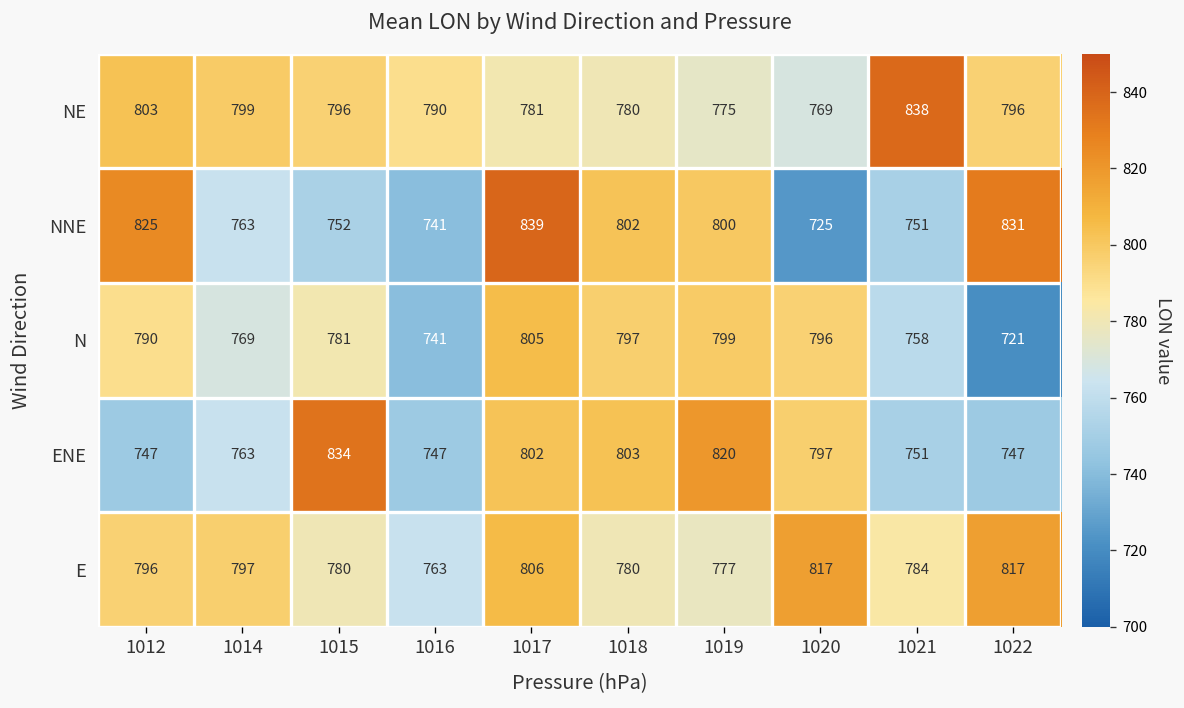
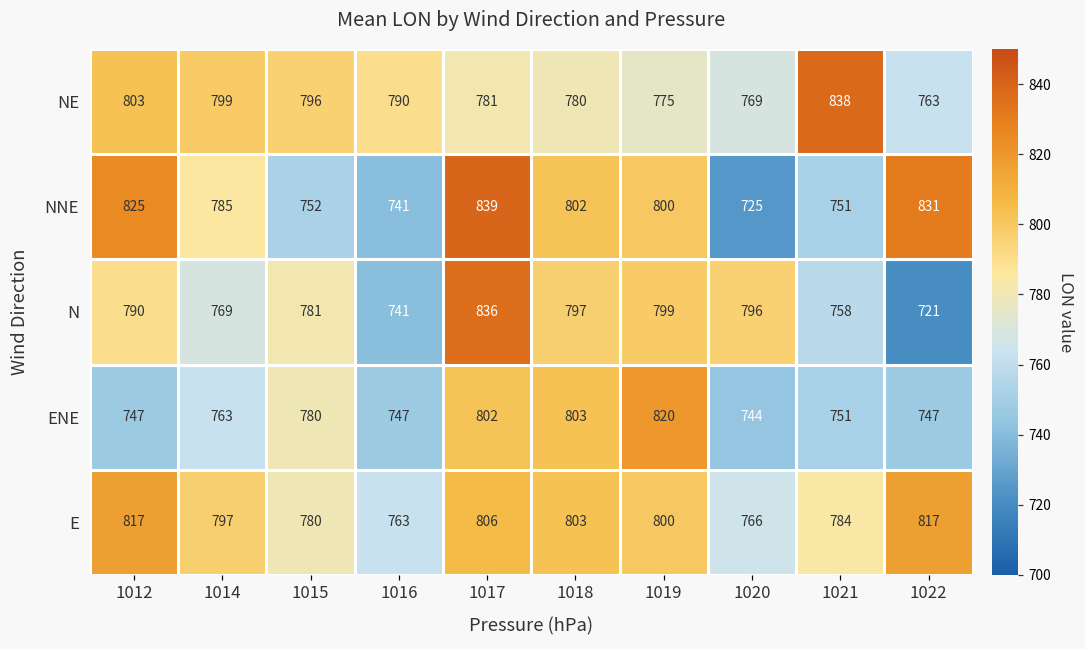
  {
    "NE": {
      "1012": 803,
      "1014": 799,
      "1015": 796,
      "1016": 790,
      "1017": 781,
      "1018": 780,
      "1019": 775,
      "1020": 769,
      "1021": 838,
-     "1022": 796
+     "1022": 763
    },
    "NNE": {
      "1012": 825,
-     "1014": 763,
+     "1014": 785,
      "1015": 752,
      "1016": 741,
      "1017": 839,
      "1018": 802,
      "1019": 800,
      "1020": 725,
      "1021": 751,
      "1022": 831
    },
    "N": {
      "1012": 790,
      "1014": 769,
      "1015": 781,
      "1016": 741,
-     "1017": 805,
+     "1017": 836,
      "1018": 797,
      "1019": 799,
      "1020": 796,
      "1021": 758,
      "1022": 721
    },
    "ENE": {
      "1012": 747,
      "1014": 763,
-     "1015": 834,
+     "1015": 780,
      "1016": 747,
      "1017": 802,
      "1018": 803,
      "1019": 820,
-     "1020": 797,
+     "1020": 744,
      "1021": 751,
      "1022": 747
    },
    "E": {
-     "1012": 796,
+     "1012": 817,
      "1014": 797,
      "1015": 780,
      "1016": 763,
      "1017": 806,
-     "1018": 780,
-     "1019": 777,
-     "1020": 817,
+     "1018": 803,
+     "1019": 800,
+     "1020": 766,
      "1021": 784,
      "1022": 817
    }
  }
